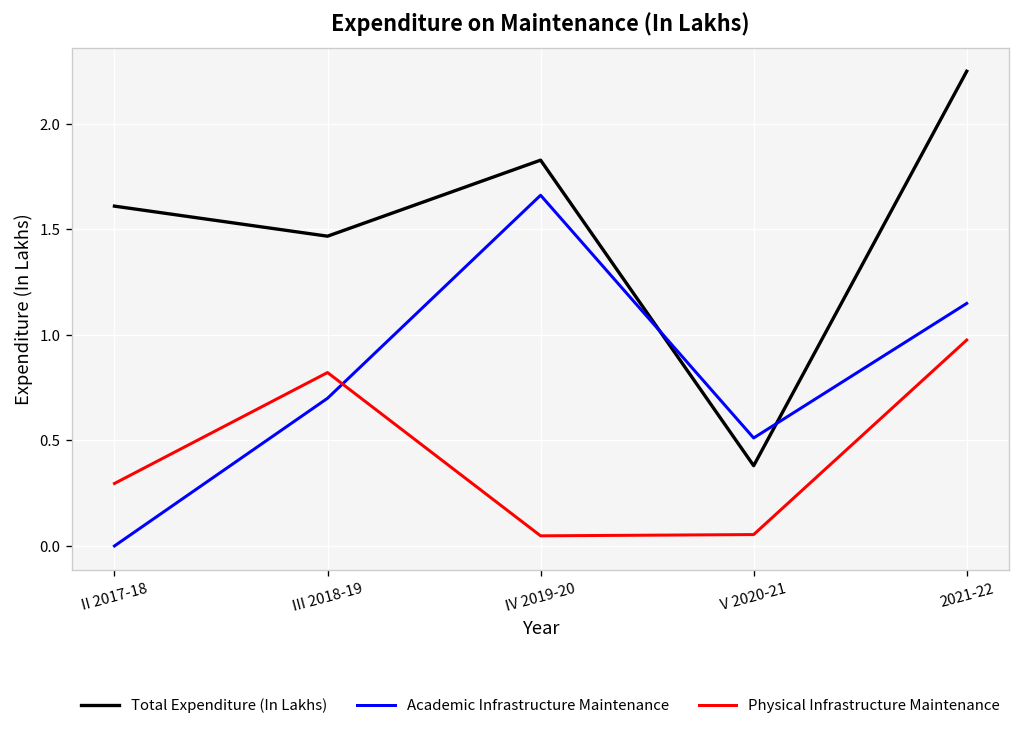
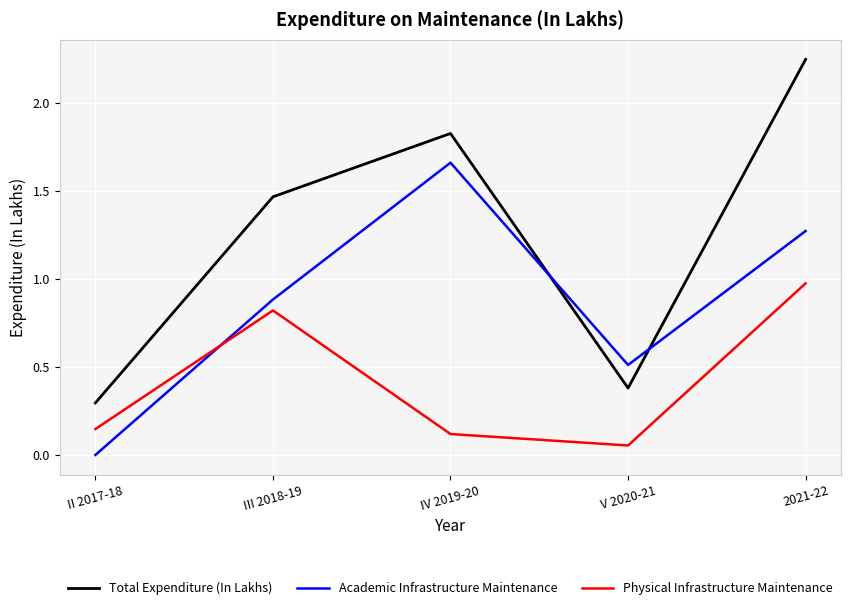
  {
    "Total Expenditure (In Lakhs)": {
-     "II 2017-18": 1.61,
+     "II 2017-18": 0.30,
      "III 2018-19": 1.47,
      "IV 2019-20": 1.83,
      "V 2020-21": 0.38,
      "2021-22": 2.25
    },
    "Academic Infrastructure Maintenance": {
      "II 2017-18": 0.00,
-     "III 2018-19": 0.70,
+     "III 2018-19": 0.88,
      "IV 2019-20": 1.66,
      "V 2020-21": 0.51,
-     "2021-22": 1.15
+     "2021-22": 1.27
    },
    "Physical Infrastructure Maintenance": {
-     "II 2017-18": 0.30,
+     "II 2017-18": 0.15,
      "III 2018-19": 0.82,
-     "IV 2019-20": 0.05,
+     "IV 2019-20": 0.12,
      "V 2020-21": 0.05,
      "2021-22": 0.98
    }
  }
